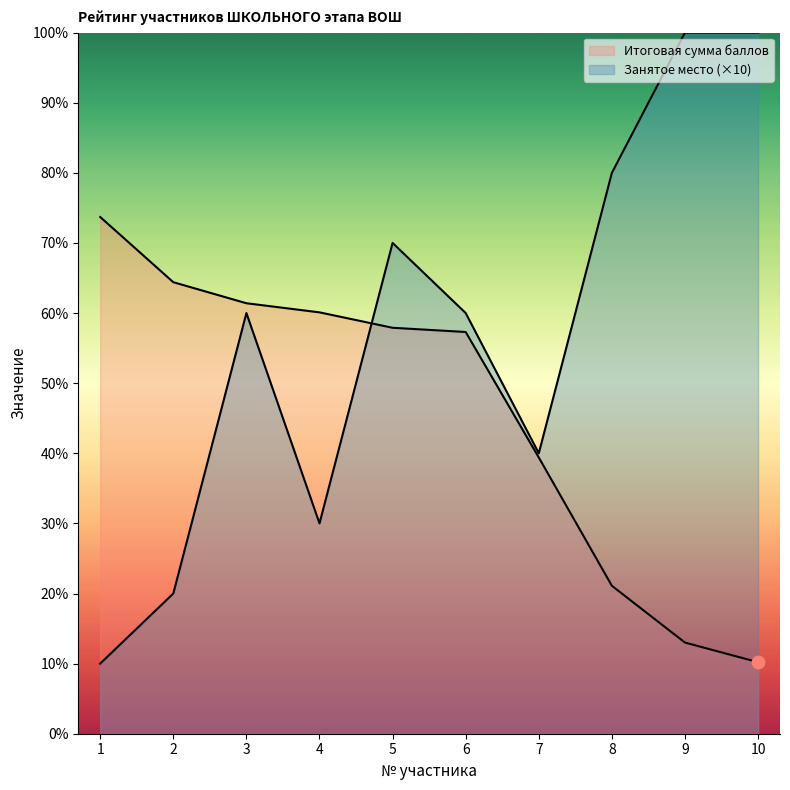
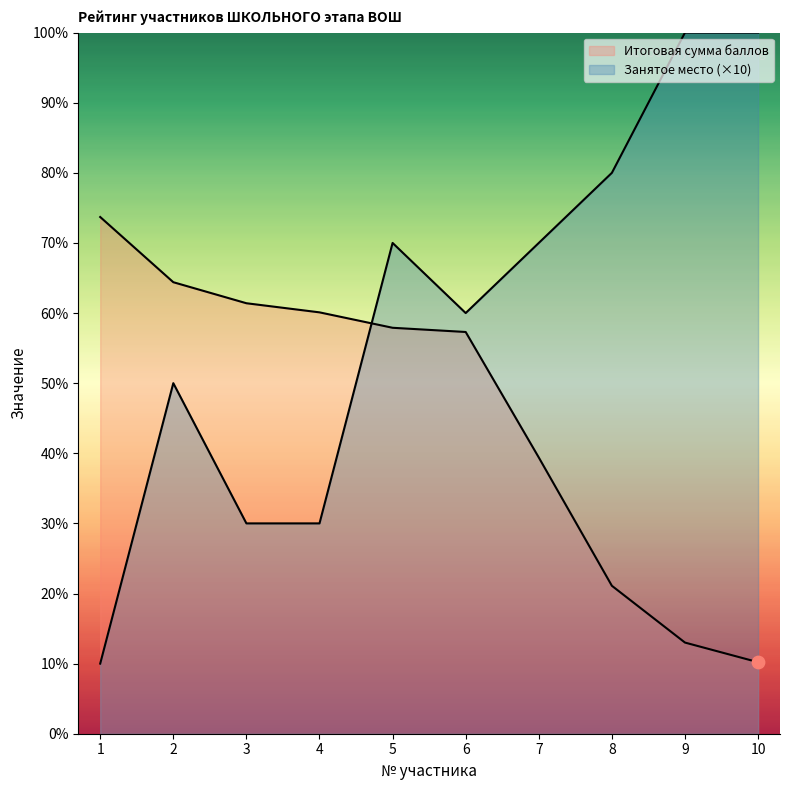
  {
    "Занятое место (×10)": {
      "1": "10%",
-     "2": "20%",
-     "3": "60%",
+     "2": "50%",
+     "3": "30%",
      "4": "30%",
      "5": "70%",
      "6": "60%",
-     "7": "40%",
+     "7": "70%",
      "8": "80%",
      "9": "100%",
      "10": "100%"
    }
  }
